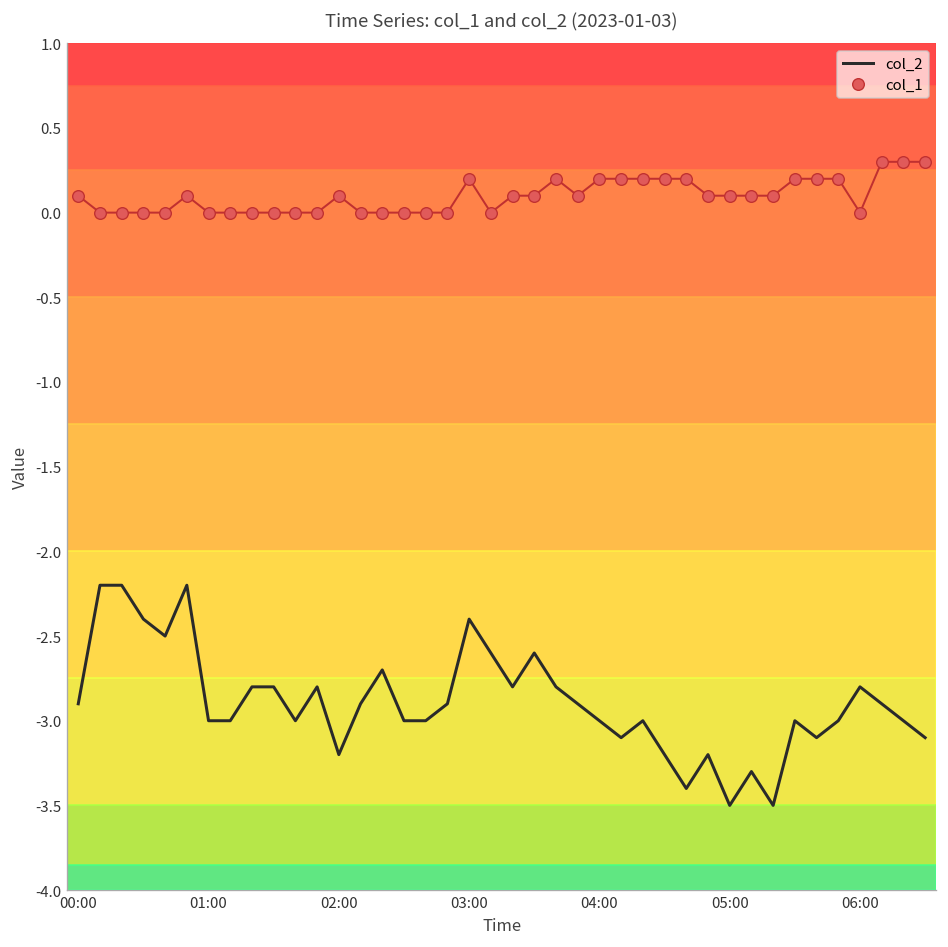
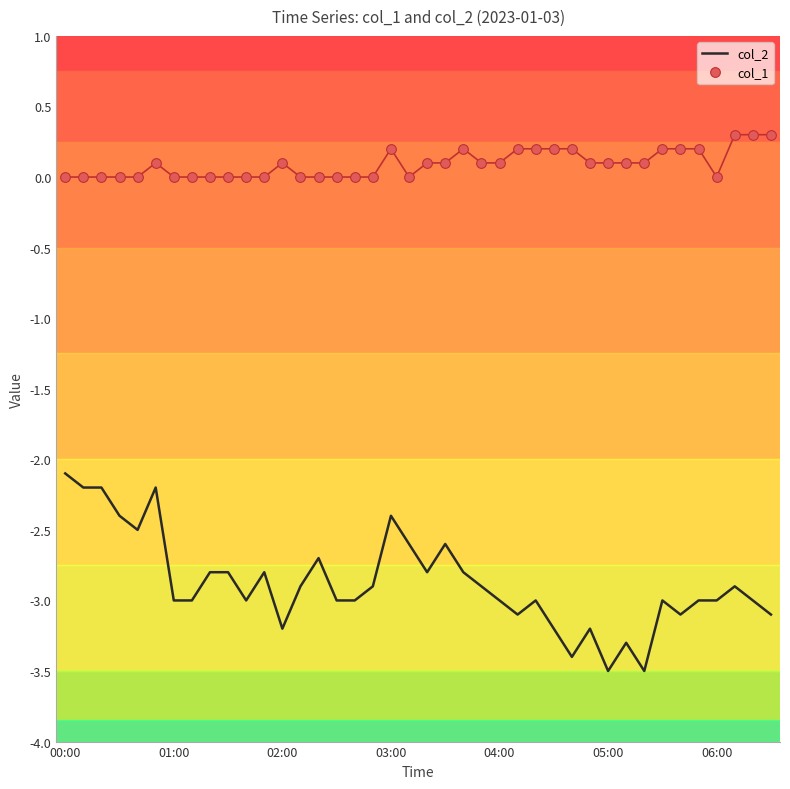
  {
    "col_2": {
-     "00:00": -2.9,
+     "00:00": -2.1,
      "01:00": -3.0,
      "02:00": -3.2,
      "03:00": -2.4,
      "04:00": -3.0,
      "05:00": -3.5,
-     "06:00": -2.8
+     "06:00": -3.0
    },
    "col_1": {
-     "00:00": 0.1,
+     "00:00": 0.0,
      "01:00": 0.0,
      "02:00": 0.1,
      "03:00": 0.2,
-     "04:00": 0.2,
+     "04:00": 0.1,
      "05:00": 0.1,
      "06:00": 0.0
    }
  }
